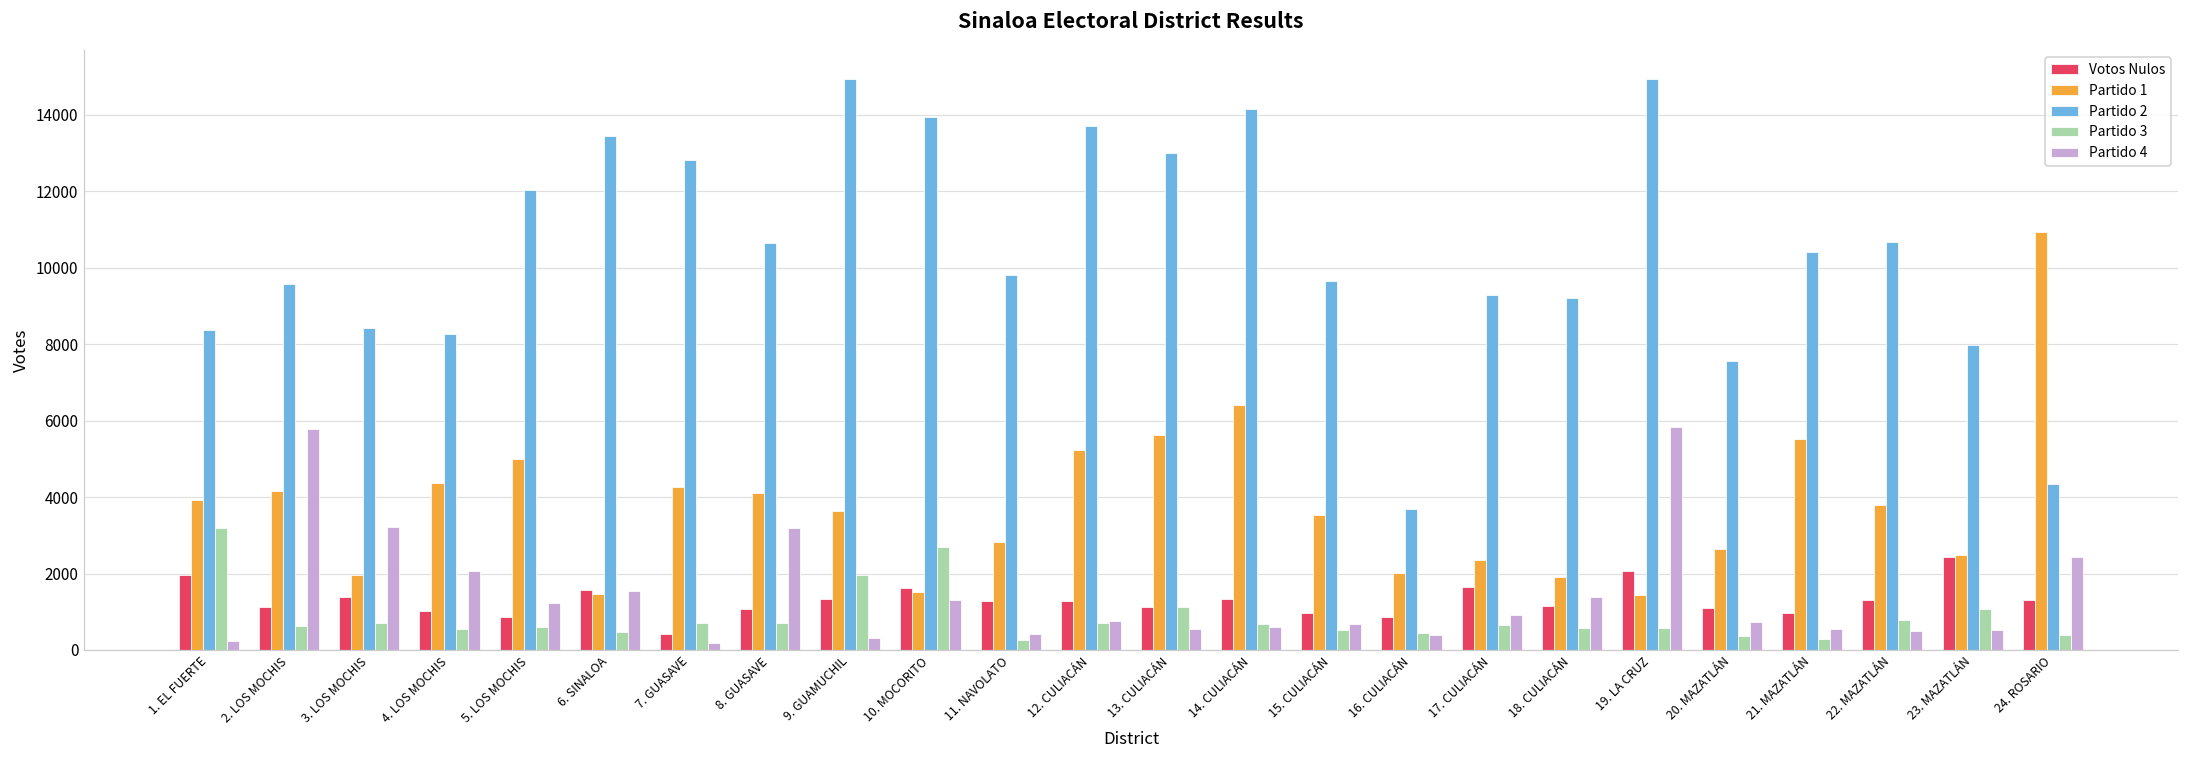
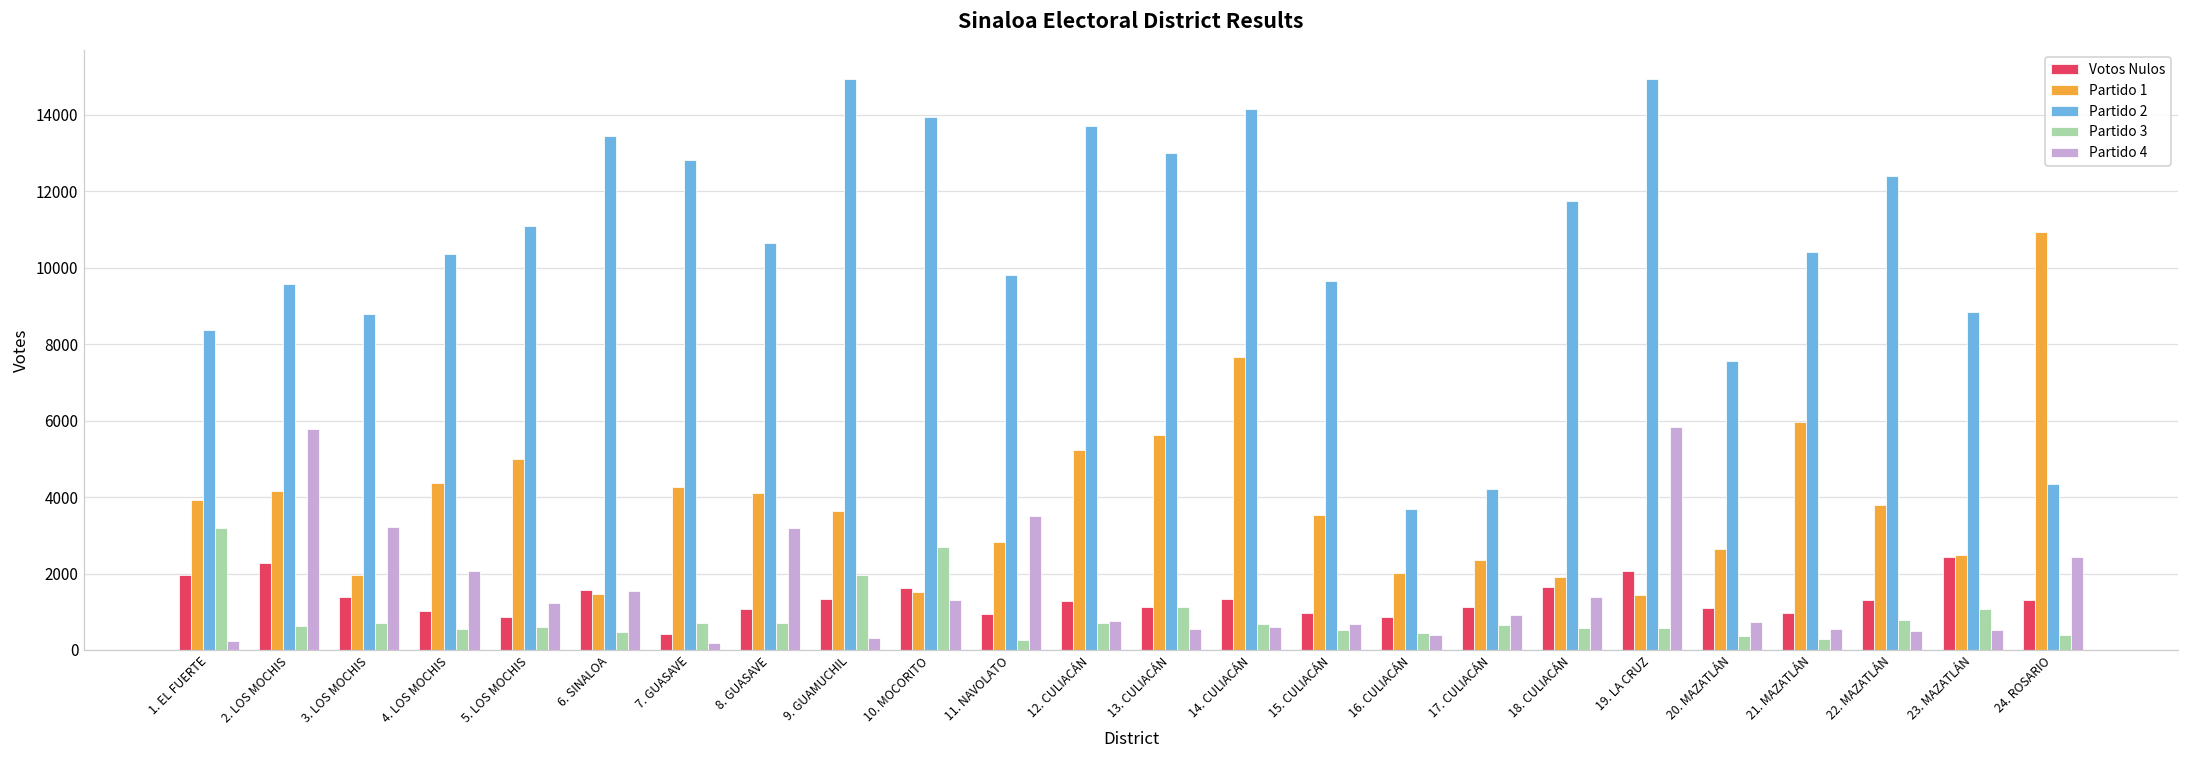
  {
    "Votos Nulos": {
      "1. EL FUERTE": 2000,
-     "2. LOS MOCHIS": 1100,
+     "2. LOS MOCHIS": 2300,
      "3. LOS MOCHIS": 1400,
      "4. LOS MOCHIS": 1000,
      "5. LOS MOCHIS": 900,
      "6. SINALOA": 1600,
      "7. GUASAVE": 400,
      "8. GUASAVE": 1100,
      "9. GUAMUCHIL": 1300,
      "10. MOCORITO": 1600,
-     "11. NAVOLATO": 1300,
+     "11. NAVOLATO": 900,
      "12. CULIACÁN": 1300,
      "13. CULIACÁN": 1100,
      "14. CULIACÁN": 1300,
      "15. CULIACÁN": 1000,
      "16. CULIACÁN": 900,
-     "17. CULIACÁN": 1600,
-     "18. CULIACÁN": 1200,
+     "17. CULIACÁN": 1100,
+     "18. CULIACÁN": 1700,
      "19. LA CRUZ": 2100,
      "20. MAZATLÁN": 1100,
      "21. MAZATLÁN": 1000,
      "22. MAZATLÁN": 1300,
      "23. MAZATLÁN": 2400,
      "24. ROSARIO": 1300
    },
    "Partido 1": {
      "1. EL FUERTE": 3900,
      "2. LOS MOCHIS": 4200,
      "3. LOS MOCHIS": 1900,
      "4. LOS MOCHIS": 4400,
      "5. LOS MOCHIS": 5000,
      "6. SINALOA": 1500,
      "7. GUASAVE": 4300,
      "8. GUASAVE": 4100,
      "9. GUAMUCHIL": 3600,
      "10. MOCORITO": 1500,
      "11. NAVOLATO": 2800,
      "12. CULIACÁN": 5200,
      "13. CULIACÁN": 5600,
-     "14. CULIACÁN": 6400,
+     "14. CULIACÁN": 7700,
      "15. CULIACÁN": 3500,
      "16. CULIACÁN": 2000,
      "17. CULIACÁN": 2400,
      "18. CULIACÁN": 1900,
      "19. LA CRUZ": 1400,
      "20. MAZATLÁN": 2600,
-     "21. MAZATLÁN": 5500,
+     "21. MAZATLÁN": 6000,
      "22. MAZATLÁN": 3800,
      "23. MAZATLÁN": 2500,
      "24. ROSARIO": 10900
    },
    "Partido 2": {
      "1. EL FUERTE": 8400,
      "2. LOS MOCHIS": 9600,
-     "3. LOS MOCHIS": 8400,
-     "4. LOS MOCHIS": 8300,
-     "5. LOS MOCHIS": 12000,
+     "3. LOS MOCHIS": 8800,
+     "4. LOS MOCHIS": 10300,
+     "5. LOS MOCHIS": 11100,
      "6. SINALOA": 13400,
      "7. GUASAVE": 12800,
      "8. GUASAVE": 10600,
      "9. GUAMUCHIL": 14900,
      "10. MOCORITO": 13900,
      "11. NAVOLATO": 9800,
      "12. CULIACÁN": 13700,
      "13. CULIACÁN": 13000,
      "14. CULIACÁN": 14200,
      "15. CULIACÁN": 9700,
      "16. CULIACÁN": 3700,
-     "17. CULIACÁN": 9300,
-     "18. CULIACÁN": 9200,
+     "17. CULIACÁN": 4200,
+     "18. CULIACÁN": 11800,
      "19. LA CRUZ": 14900,
      "20. MAZATLÁN": 7600,
      "21. MAZATLÁN": 10400,
-     "22. MAZATLÁN": 10700,
-     "23. MAZATLÁN": 8000,
+     "22. MAZATLÁN": 12400,
+     "23. MAZATLÁN": 8800,
      "24. ROSARIO": 4300
    },
    "Partido 3": {
      "1. EL FUERTE": 3200,
      "2. LOS MOCHIS": 600,
      "3. LOS MOCHIS": 700,
      "4. LOS MOCHIS": 500,
      "5. LOS MOCHIS": 600,
      "6. SINALOA": 500,
      "7. GUASAVE": 700,
      "8. GUASAVE": 700,
      "9. GUAMUCHIL": 2000,
      "10. MOCORITO": 2700,
      "11. NAVOLATO": 300,
      "12. CULIACÁN": 700,
      "13. CULIACÁN": 1100,
      "14. CULIACÁN": 700,
      "15. CULIACÁN": 500,
      "16. CULIACÁN": 400,
      "17. CULIACÁN": 600,
      "18. CULIACÁN": 600,
      "19. LA CRUZ": 600,
      "20. MAZATLÁN": 400,
      "21. MAZATLÁN": 300,
      "22. MAZATLÁN": 800,
      "23. MAZATLÁN": 1100,
      "24. ROSARIO": 400
    },
    "Partido 4": {
      "1. EL FUERTE": 200,
      "2. LOS MOCHIS": 5800,
      "3. LOS MOCHIS": 3200,
      "4. LOS MOCHIS": 2100,
      "5. LOS MOCHIS": 1200,
      "6. SINALOA": 1500,
      "7. GUASAVE": 200,
      "8. GUASAVE": 3200,
      "9. GUAMUCHIL": 300,
      "10. MOCORITO": 1300,
-     "11. NAVOLATO": 400,
+     "11. NAVOLATO": 3500,
      "12. CULIACÁN": 700,
      "13. CULIACÁN": 500,
      "14. CULIACÁN": 600,
      "15. CULIACÁN": 700,
      "16. CULIACÁN": 400,
      "17. CULIACÁN": 900,
      "18. CULIACÁN": 1400,
      "19. LA CRUZ": 5800,
      "20. MAZATLÁN": 700,
      "21. MAZATLÁN": 600,
      "22. MAZATLÁN": 500,
      "23. MAZATLÁN": 500,
      "24. ROSARIO": 2400
    }
  }
